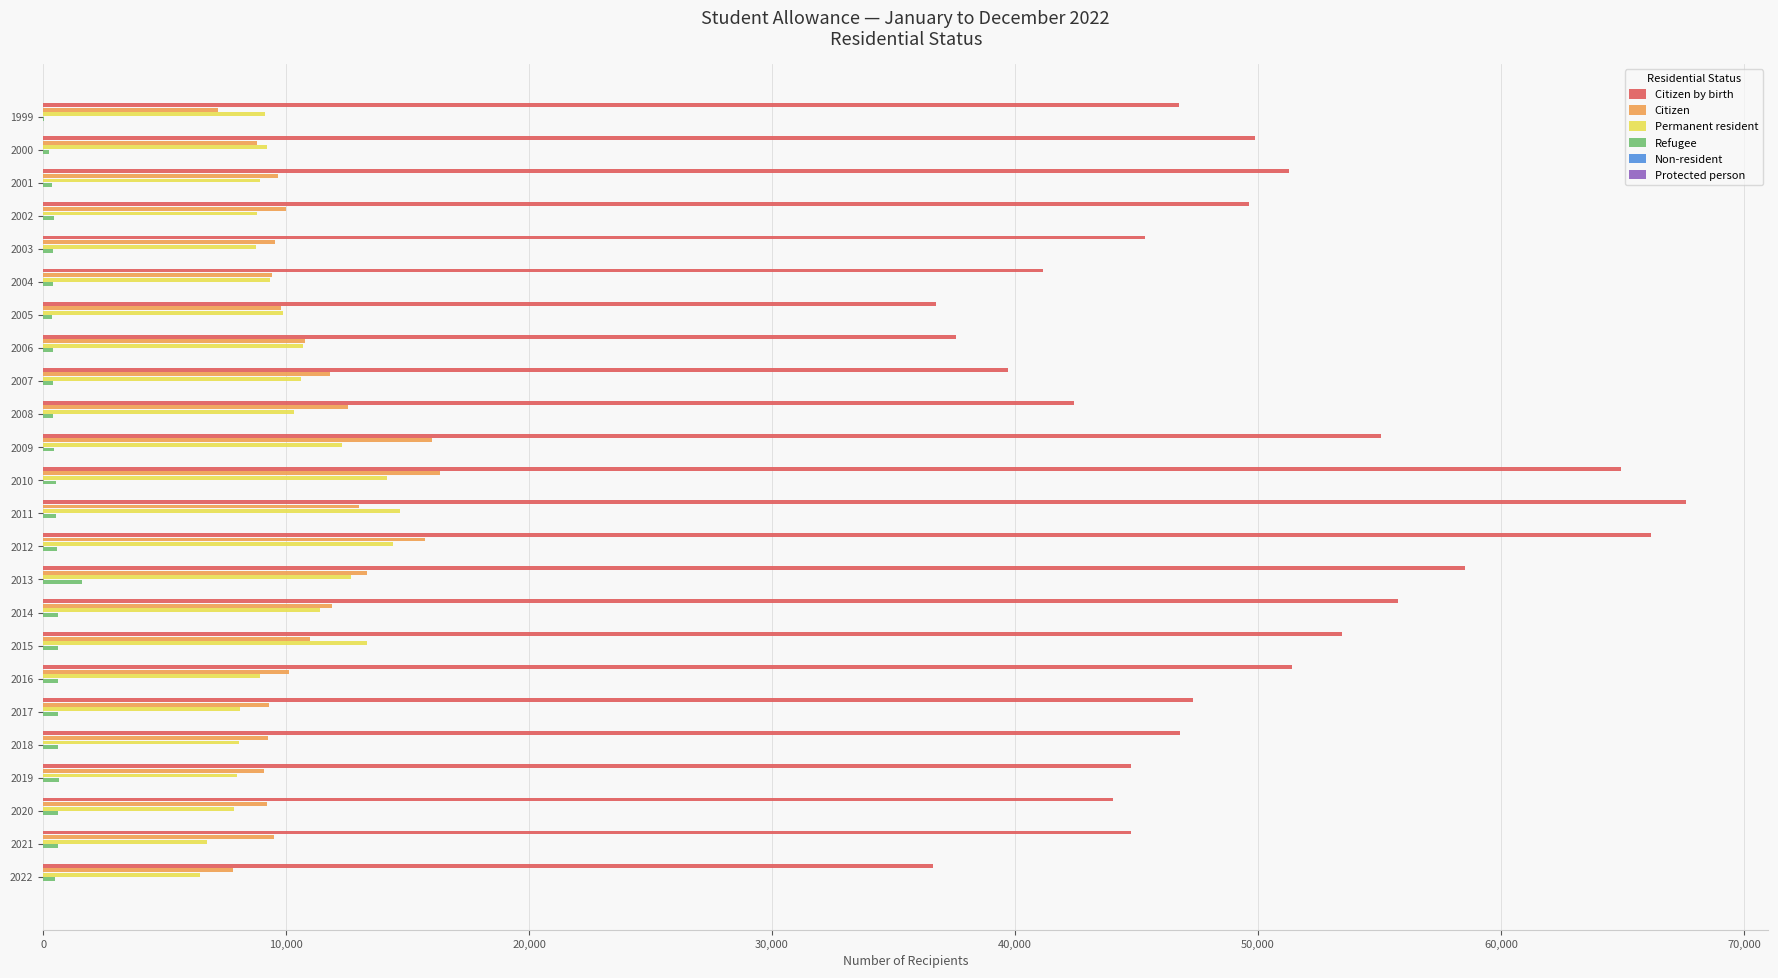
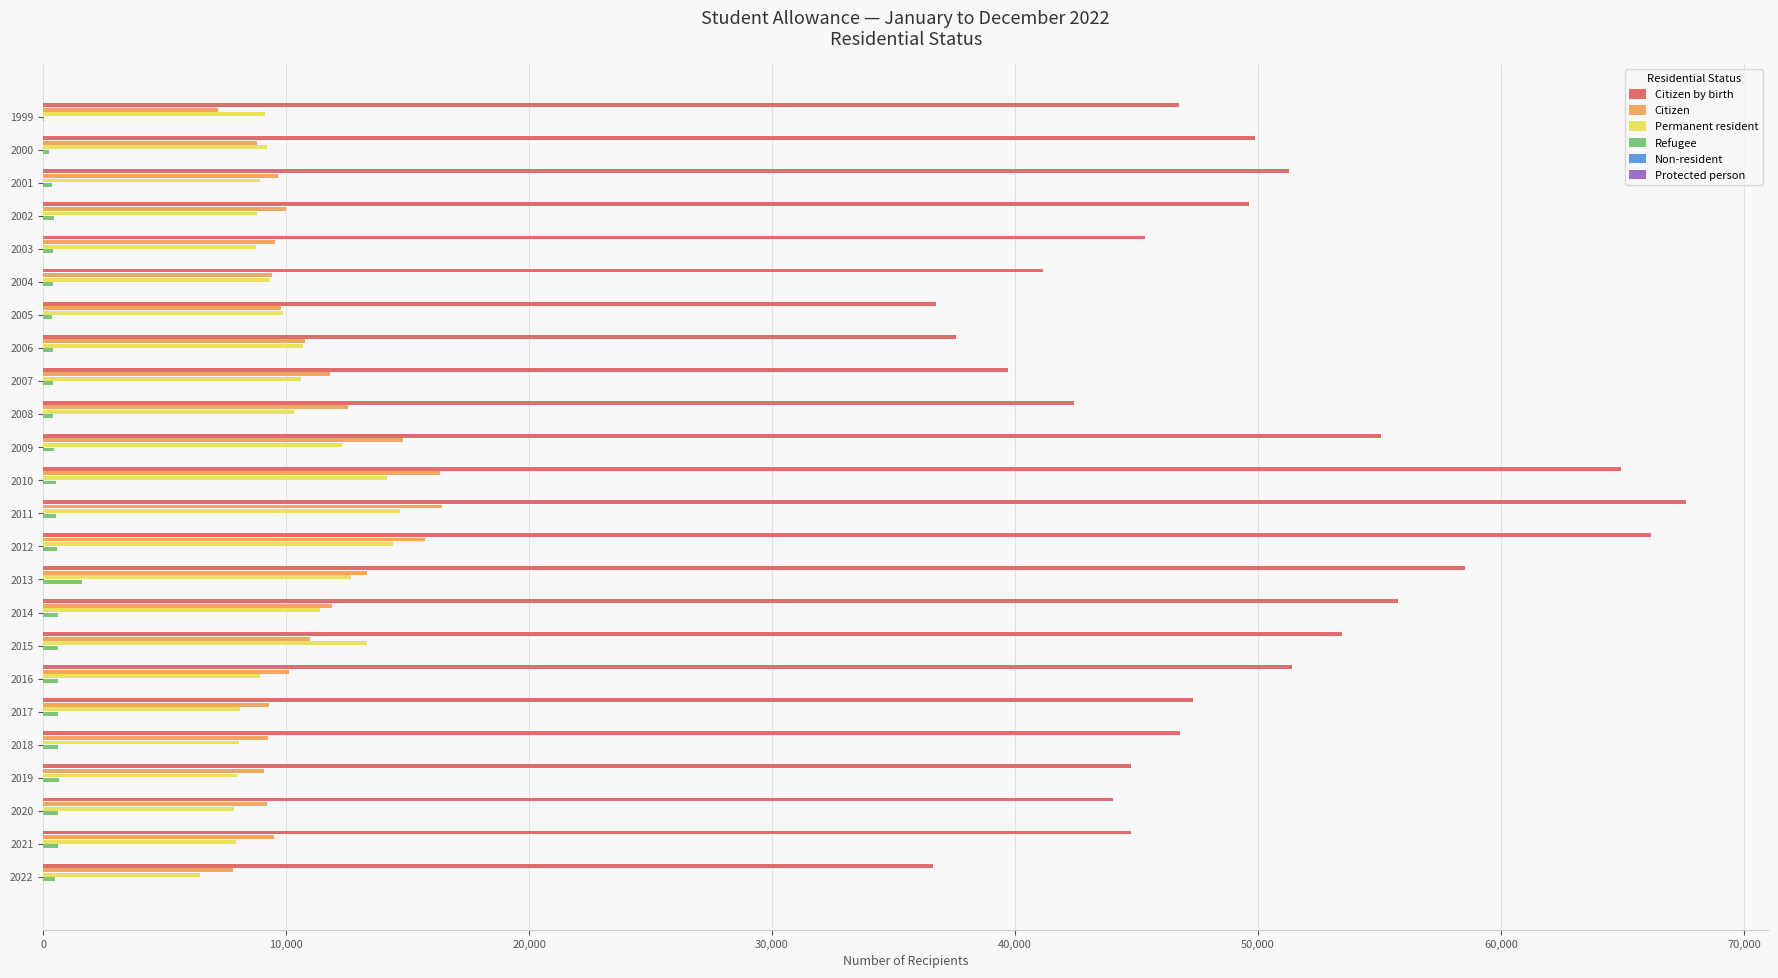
  {
    "Citizen by birth": {
      "1999": "46,700",
      "2000": "49,900",
      "2001": "51,300",
      "2002": "49,600",
      "2003": "45,300",
      "2004": "41,100",
      "2005": "36,800",
      "2006": "37,600",
      "2007": "39,700",
      "2008": "42,400",
      "2009": "55,100",
      "2010": "64,900",
      "2011": "67,600",
      "2012": "66,200",
      "2013": "58,500",
      "2014": "55,800",
      "2015": "53,400",
      "2016": "51,400",
      "2017": "47,300",
      "2018": "46,800",
      "2019": "44,800",
      "2020": "44,000",
      "2021": "44,800",
      "2022": "36,600"
    },
    "Citizen": {
      "1999": "7,200",
      "2000": "8,800",
      "2001": "9,700",
      "2002": "10,000",
      "2003": "9,500",
      "2004": "9,400",
      "2005": "9,800",
      "2006": "10,800",
      "2007": "11,800",
      "2008": "12,500",
-     "2009": "16,000",
+     "2009": "14,800",
      "2010": "16,300",
-     "2011": "13,000",
+     "2011": "16,400",
      "2012": "15,700",
      "2013": "13,300",
      "2014": "11,900",
      "2015": "11,000",
      "2016": "10,100",
      "2017": "9,300",
      "2018": "9,300",
      "2019": "9,100",
      "2020": "9,200",
      "2021": "9,500",
      "2022": "7,800"
    },
    "Permanent resident": {
      "1999": "9,100",
      "2000": "9,200",
      "2001": "8,900",
      "2002": "8,800",
      "2003": "8,700",
      "2004": "9,300",
      "2005": "9,900",
      "2006": "10,700",
      "2007": "10,600",
      "2008": "10,300",
      "2009": "12,300",
      "2010": "14,100",
      "2011": "14,700",
      "2012": "14,400",
      "2013": "12,700",
      "2014": "11,400",
      "2015": "13,300",
      "2016": "8,900",
      "2017": "8,100",
      "2018": "8,100",
      "2019": "8,000",
      "2020": "7,900",
-     "2021": "6,700",
+     "2021": "7,900",
      "2022": "6,500"
    },
    "Refugee": {
      "2000": "200",
      "2001": "400",
      "2002": "400",
      "2003": "400",
      "2004": "400",
      "2005": "400",
      "2006": "400",
      "2007": "400",
      "2008": "400",
      "2009": "400",
      "2010": "500",
      "2011": "500",
      "2012": "600",
      "2013": "1,600",
      "2014": "600",
      "2015": "600",
      "2016": "600",
      "2017": "600",
      "2018": "600",
      "2019": "700",
      "2020": "600",
      "2021": "600",
      "2022": "500"
    },
    "Non-resident": {
      "1999": "0",
      "2000": "0",
      "2001": "0",
      "2002": "0",
      "2003": "0",
      "2004": "0",
      "2005": "0",
      "2006": "0",
      "2007": "0",
      "2008": "0",
      "2009": "0",
      "2011": "0",
      "2012": "0",
      "2013": "0",
      "2014": "0",
      "2015": "0",
      "2016": "0",
      "2017": "0",
      "2018": "0",
      "2019": "0",
      "2020": "0",
      "2022": "0"
    },
    "Protected person": {
      "1999": "0",
      "2000": "0",
      "2001": "0",
      "2002": "0",
      "2003": "0",
      "2004": "0",
      "2005": "0",
      "2006": "0",
      "2007": "0",
      "2008": "0",
      "2009": "0",
      "2010": "0",
      "2011": "0",
      "2012": "0"
    }
  }
